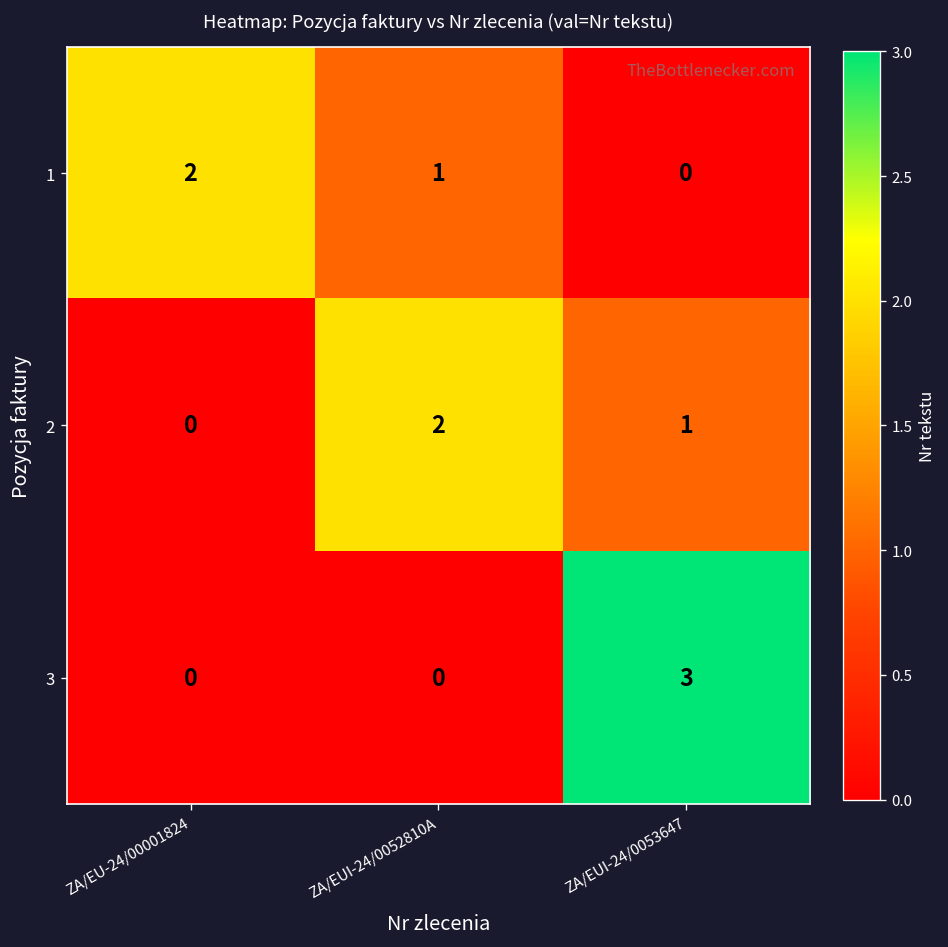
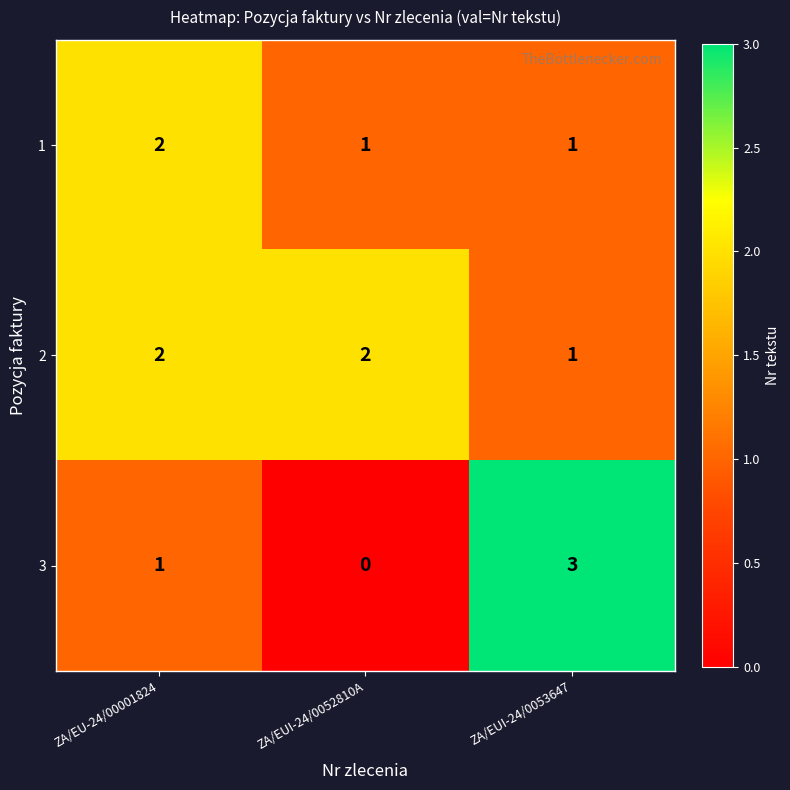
  {
    "1": {
      "ZA/EU-24/00001824": 2,
      "ZA/EUI-24/0052810A": 1,
-     "ZA/EUI-24/0053647": 0
+     "ZA/EUI-24/0053647": 1
    },
    "2": {
-     "ZA/EU-24/00001824": 0,
+     "ZA/EU-24/00001824": 2,
      "ZA/EUI-24/0052810A": 2,
      "ZA/EUI-24/0053647": 1
    },
    "3": {
-     "ZA/EU-24/00001824": 0,
+     "ZA/EU-24/00001824": 1,
      "ZA/EUI-24/0052810A": 0,
      "ZA/EUI-24/0053647": 3
    }
  }
